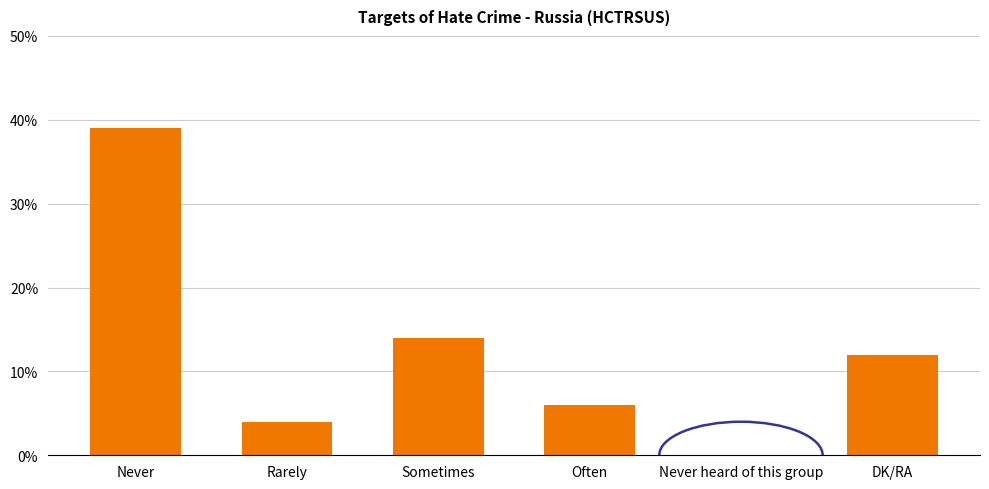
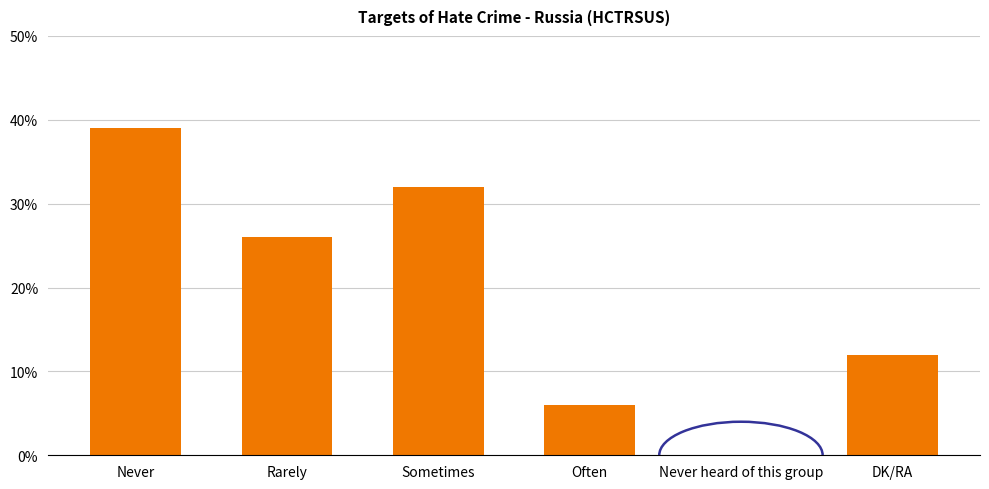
  {
    "Never": "39%",
-   "Rarely": "4%",
-   "Sometimes": "14%",
+   "Rarely": "26%",
+   "Sometimes": "32%",
    "Often": "6%",
    "Never heard of this group": "0%",
    "DK/RA": "12%"
  }
